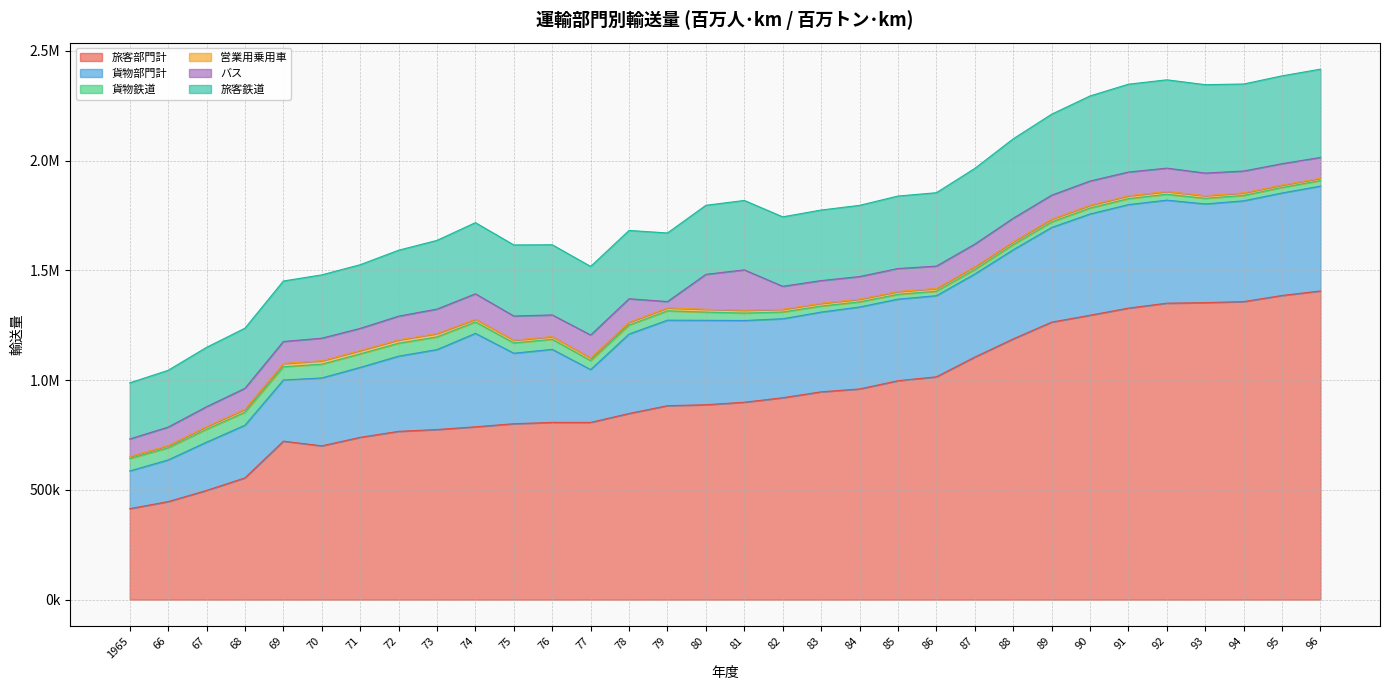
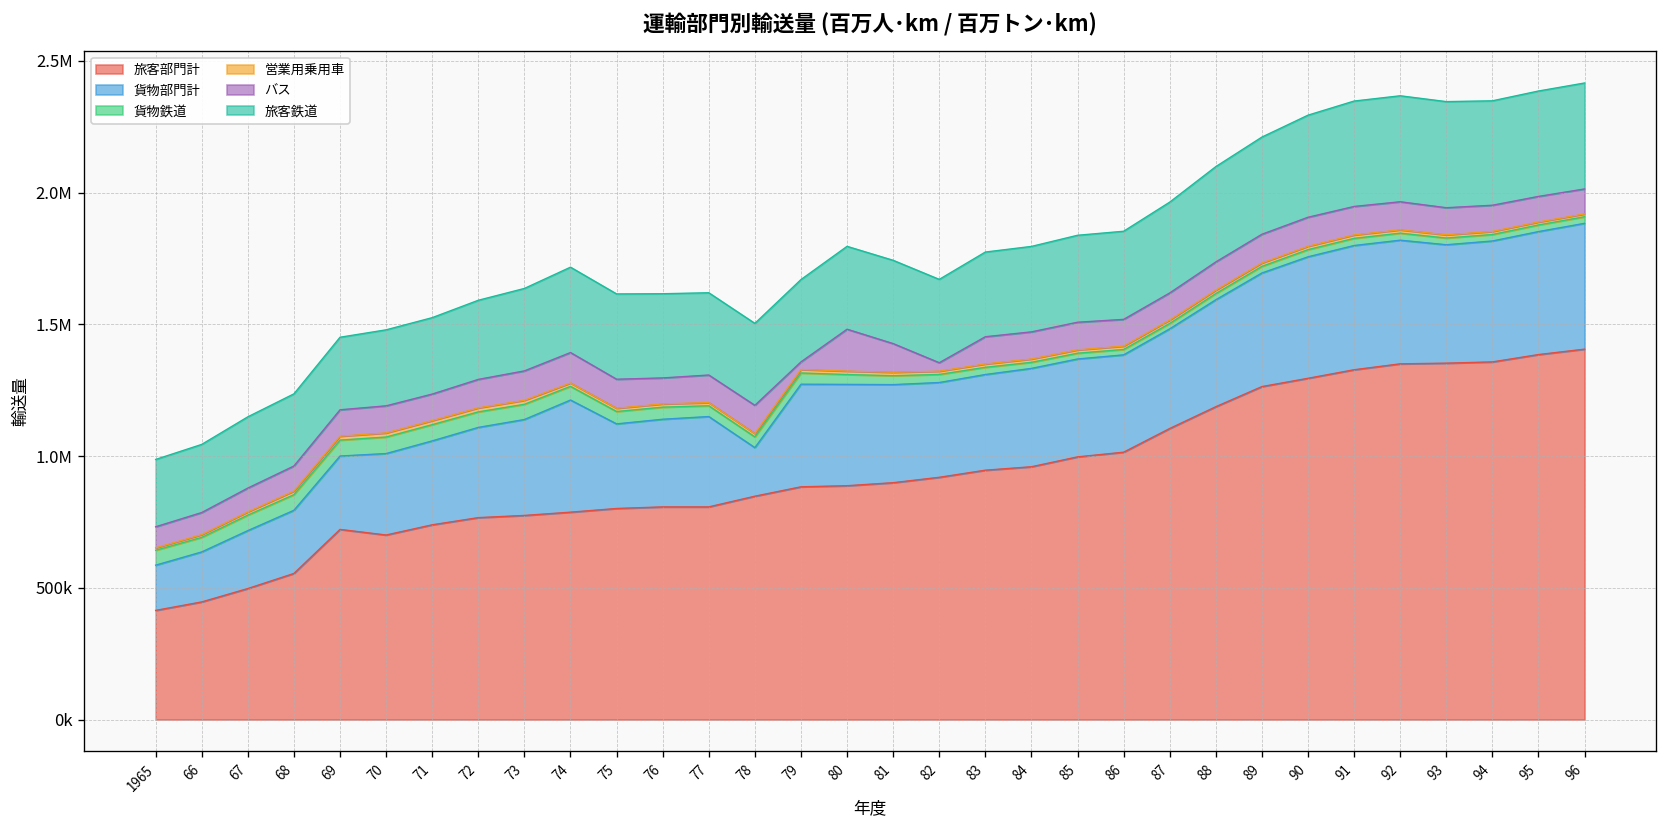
  {
    "旅客部門計": {
      "1965": 410000,
      "66": 450000,
      "67": 500000,
      "68": 550000,
      "69": 720000,
      "70": 700000,
      "71": 740000,
      "72": 770000,
      "73": 770000,
      "74": 790000,
      "75": 800000,
      "76": 810000,
      "77": 810000,
      "78": 850000,
      "79": 880000,
      "80": 890000,
      "81": 900000,
      "82": 920000,
      "83": 950000,
      "84": 960000,
      "85": 1000000,
      "86": 1010000,
      "87": 1100000,
      "88": 1190000,
      "89": 1260000,
      "90": 1300000,
      "91": 1330000,
      "92": 1350000,
      "93": 1350000,
      "94": 1360000,
      "95": 1390000,
      "96": 1410000
    },
    "貨物部門計": {
      "1965": 170000,
      "66": 190000,
      "67": 220000,
      "68": 240000,
      "69": 280000,
      "70": 310000,
      "71": 320000,
      "72": 340000,
      "73": 360000,
      "74": 430000,
      "75": 320000,
      "76": 330000,
-     "77": 240000,
-     "78": 360000,
+     "77": 340000,
+     "78": 180000,
      "79": 390000,
      "80": 380000,
      "81": 370000,
      "82": 360000,
      "83": 360000,
      "84": 370000,
      "85": 370000,
      "86": 370000,
      "87": 380000,
      "88": 410000,
      "89": 430000,
      "90": 460000,
      "91": 470000,
      "92": 470000,
      "93": 450000,
      "94": 460000,
      "95": 470000,
      "96": 480000
    },
    "営業用乗用車": {
      "67": 10000,
      "68": 10000,
      "69": 10000,
      "70": 20000,
      "71": 20000,
      "72": 20000,
      "73": 20000,
      "74": 10000,
      "75": 10000,
      "76": 10000,
      "77": 10000,
      "78": 10000,
      "79": 10000,
      "80": 10000,
      "81": 10000,
      "82": 10000,
      "83": 10000,
      "84": 10000,
      "85": 10000,
      "86": 10000,
      "87": 10000,
      "88": 10000,
      "89": 10000,
      "90": 10000,
      "91": 10000,
      "92": 10000,
      "93": 10000
    },
    "バス": {
      "1965": 80000,
      "66": 80000,
      "67": 90000,
      "68": 100000,
      "69": 100000,
      "70": 100000,
      "71": 100000,
      "72": 110000,
      "73": 110000,
      "74": 120000,
      "75": 110000,
      "76": 100000,
      "77": 100000,
      "78": 110000,
      "79": 30000,
      "80": 160000,
-     "81": 180000,
-     "82": 100000,
+     "81": 110000,
+     "82": 30000,
      "83": 100000,
      "84": 100000,
      "85": 100000,
      "86": 100000,
      "87": 100000,
      "88": 110000,
      "89": 110000,
      "90": 110000,
      "91": 110000,
      "92": 110000,
      "93": 100000,
      "94": 100000,
      "95": 100000,
      "96": 90000
    }
  }
